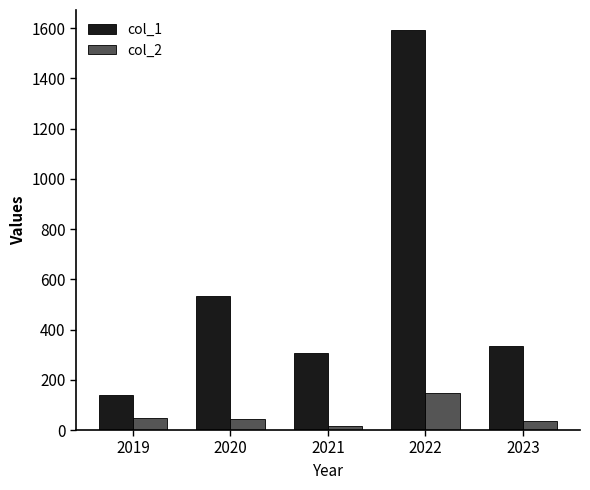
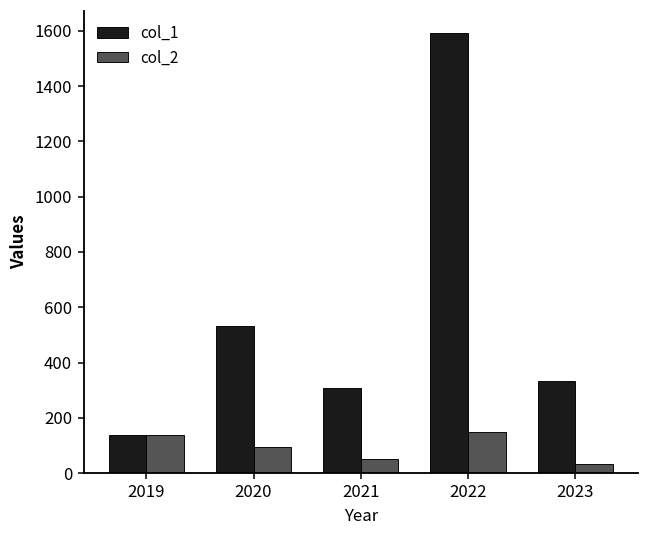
  {
    "col_1": {
      "2019": 140,
      "2020": 530,
      "2021": 310,
      "2022": 1590,
      "2023": 330
    },
    "col_2": {
-     "2019": 50,
-     "2020": 40,
-     "2021": 20,
+     "2019": 140,
+     "2020": 90,
+     "2021": 50,
      "2022": 150,
      "2023": 30
    }
  }
